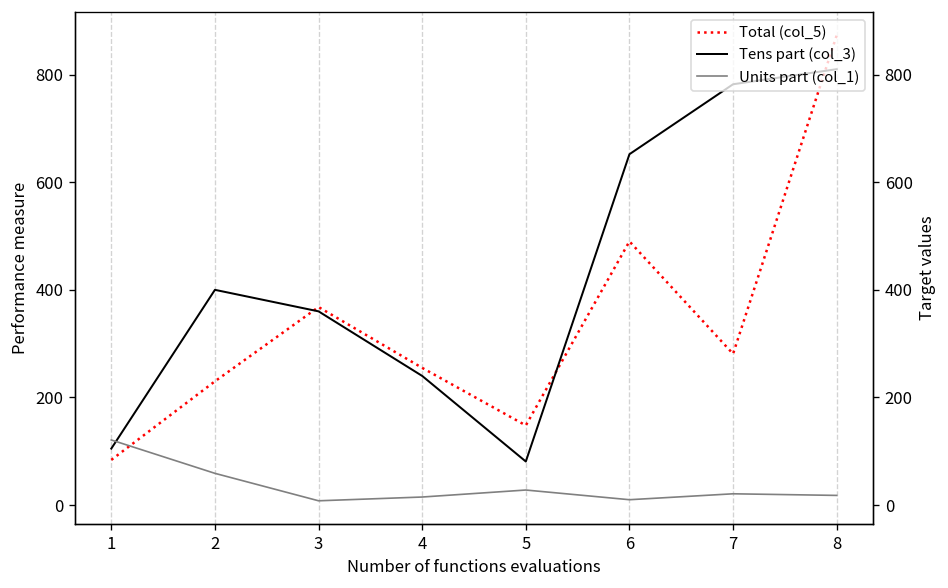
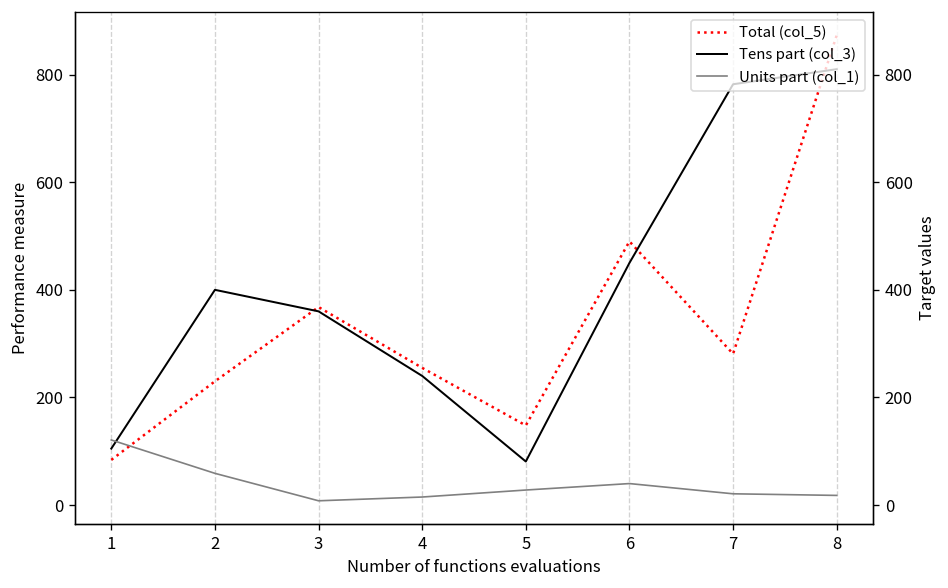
  {
    "Total (col_5)": {
      "1": 80,
      "2": 230,
      "3": 370,
      "4": 260,
      "5": 150,
      "6": 490,
      "7": 280
    },
    "Tens part (col_3)": {
      "1": 110,
      "2": 400,
      "3": 360,
      "4": 240,
      "5": 80,
-     "6": 650
+     "6": 450
    },
    "Units part (col_1)": {
      "1": 120,
      "2": 60,
      "3": 10,
      "4": 20,
      "5": 30,
-     "6": 10,
+     "6": 40,
      "7": 20,
      "8": 20
    }
  }
